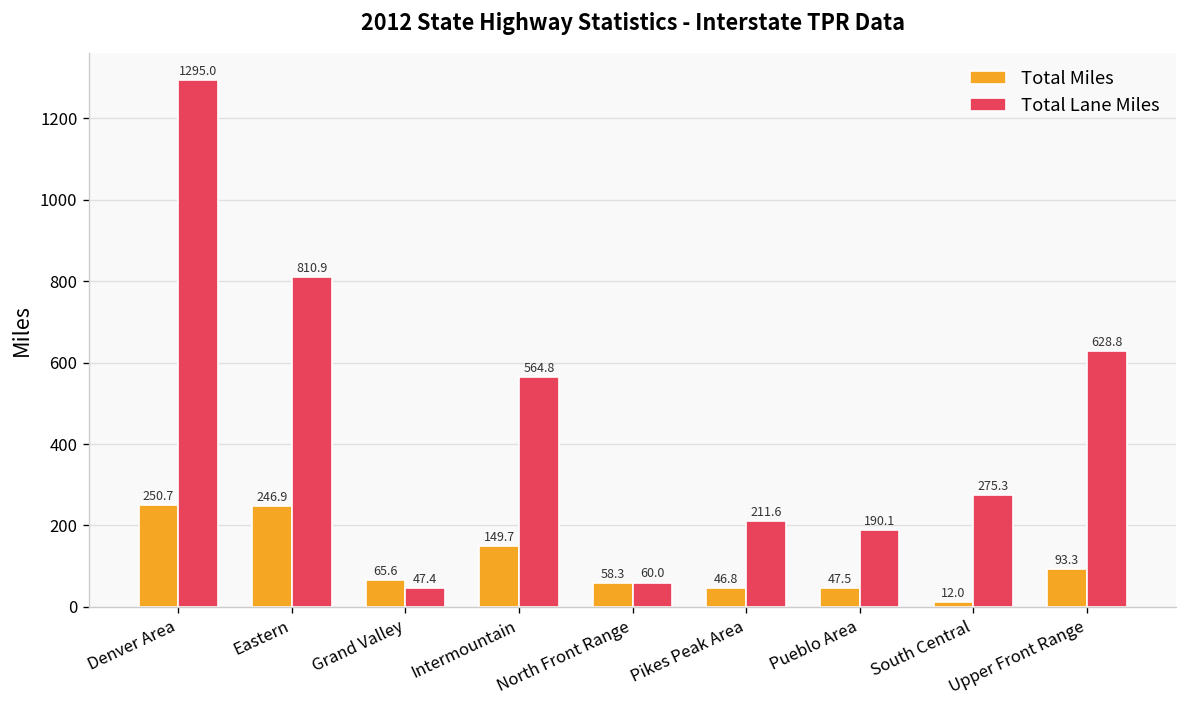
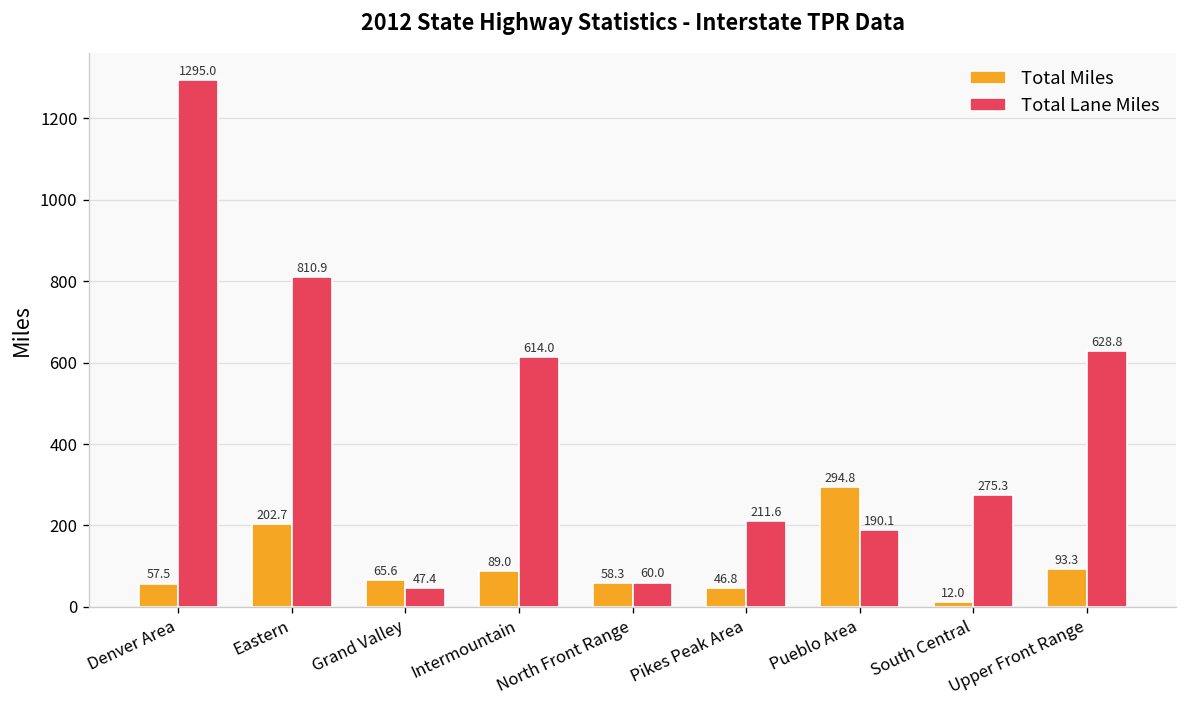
  {
    "Total Miles": {
-     "Denver Area": 250.7,
-     "Eastern": 246.9,
+     "Denver Area": 57.5,
+     "Eastern": 202.7,
      "Grand Valley": 65.6,
-     "Intermountain": 149.7,
+     "Intermountain": 89.0,
      "North Front Range": 58.3,
      "Pikes Peak Area": 46.8,
-     "Pueblo Area": 47.5,
+     "Pueblo Area": 294.8,
      "South Central": 12.0,
      "Upper Front Range": 93.3
    },
    "Total Lane Miles": {
      "Denver Area": 1295.0,
      "Eastern": 810.9,
      "Grand Valley": 47.4,
-     "Intermountain": 564.8,
+     "Intermountain": 614.0,
      "North Front Range": 60.0,
      "Pikes Peak Area": 211.6,
      "Pueblo Area": 190.1,
      "South Central": 275.3,
      "Upper Front Range": 628.8
    }
  }
